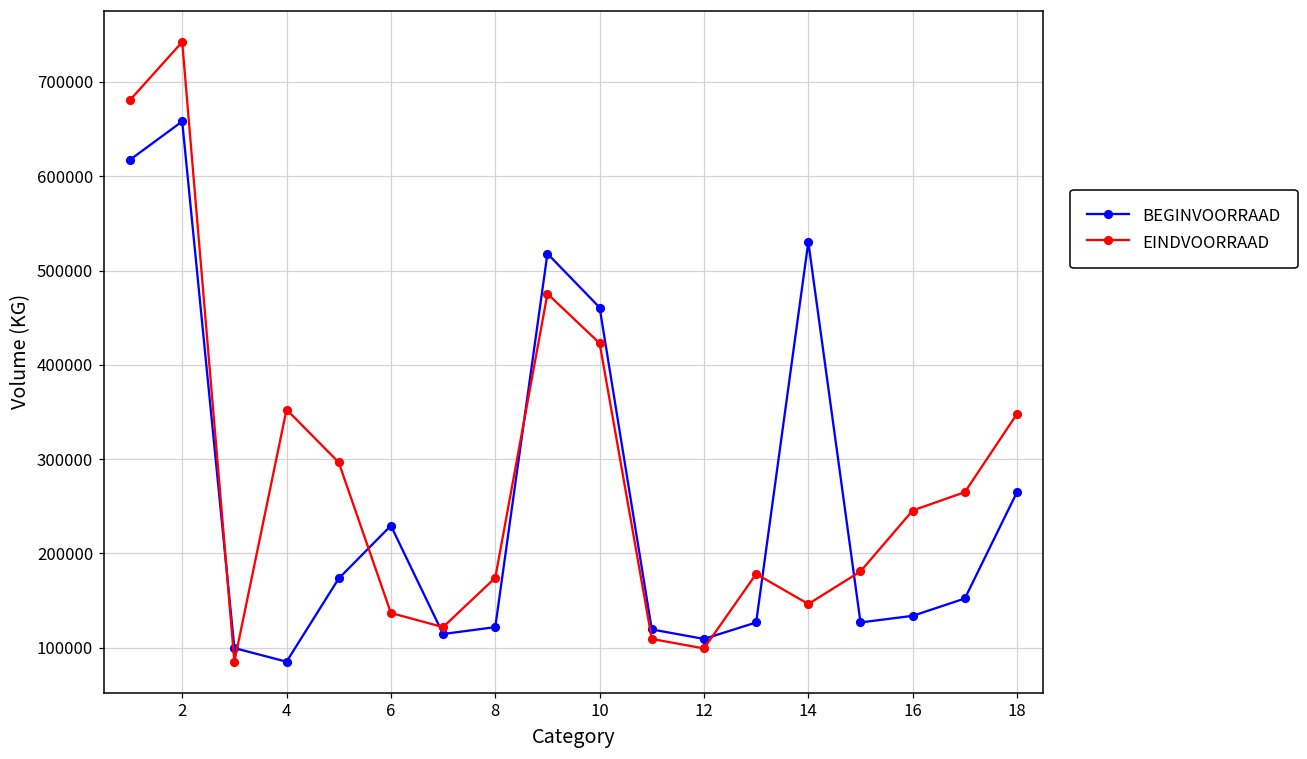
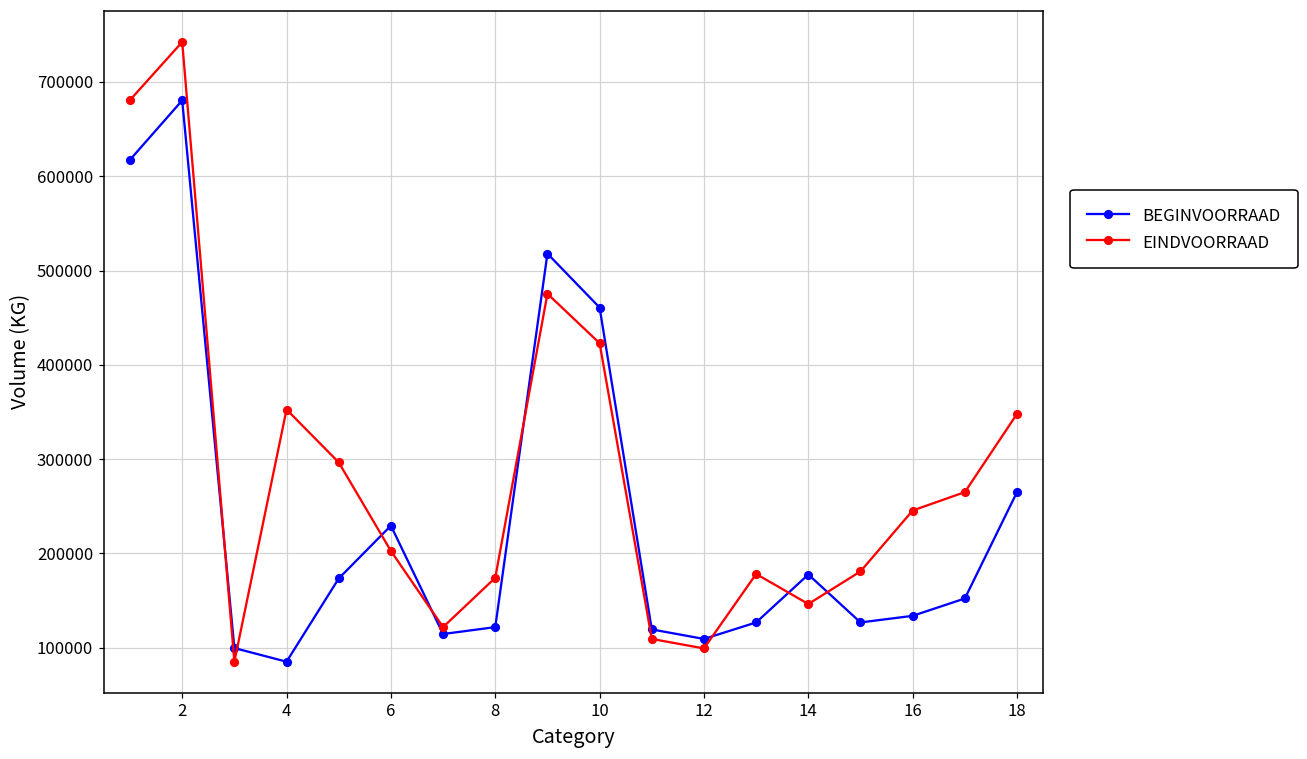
  {
    "BEGINVOORRAAD": {
-     "2": 660000,
+     "2": 680000,
      "4": 90000,
      "6": 230000,
      "8": 120000,
      "10": 460000,
      "12": 110000,
-     "14": 530000,
+     "14": 180000,
      "16": 130000,
      "18": 270000
    },
    "EINDVOORRAAD": {
      "2": 740000,
      "4": 350000,
-     "6": 140000,
+     "6": 200000,
      "8": 170000,
      "10": 420000,
      "12": 100000,
      "14": 150000,
      "16": 250000,
      "18": 350000
    }
  }
